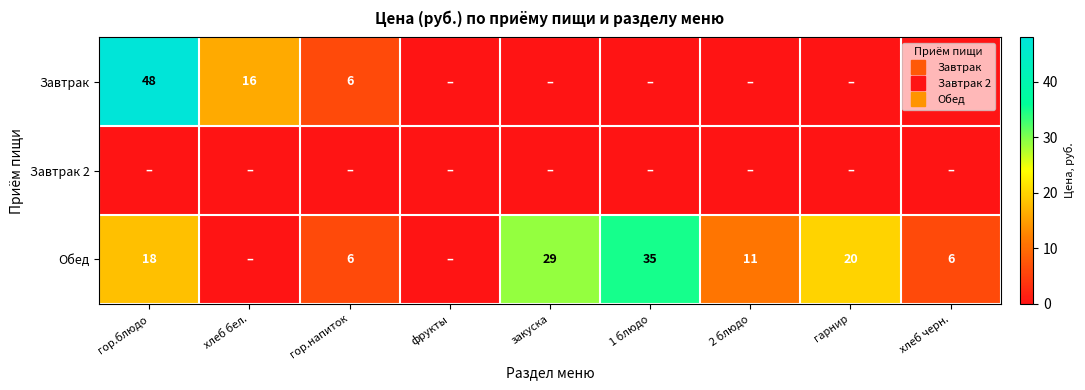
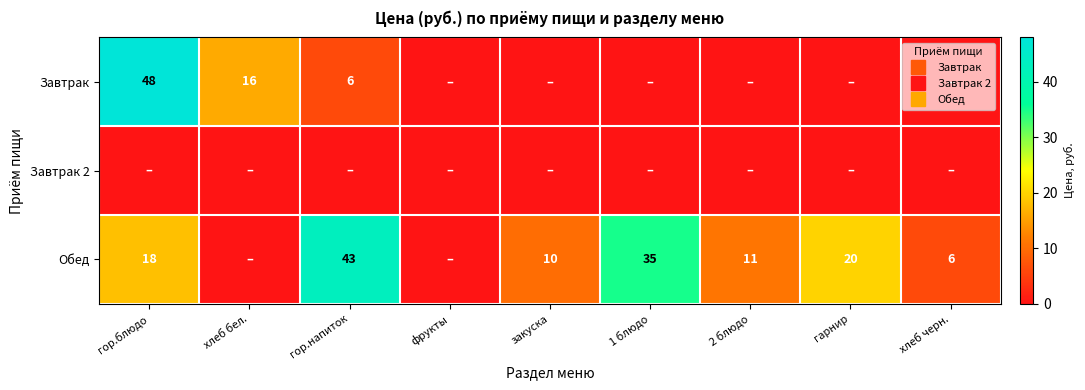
  {
    "Завтрак": {
      "гор.блюдо": 48,
      "хлеб бел.": 16,
      "гор.напиток": 6
    },
    "Обед": {
      "гор.блюдо": 18,
-     "гор.напиток": 6,
-     "закуска": 29,
+     "гор.напиток": 43,
+     "закуска": 10,
      "1 блюдо": 35,
      "2 блюдо": 11,
      "гарнир": 20,
      "хлеб черн.": 6
    }
  }
